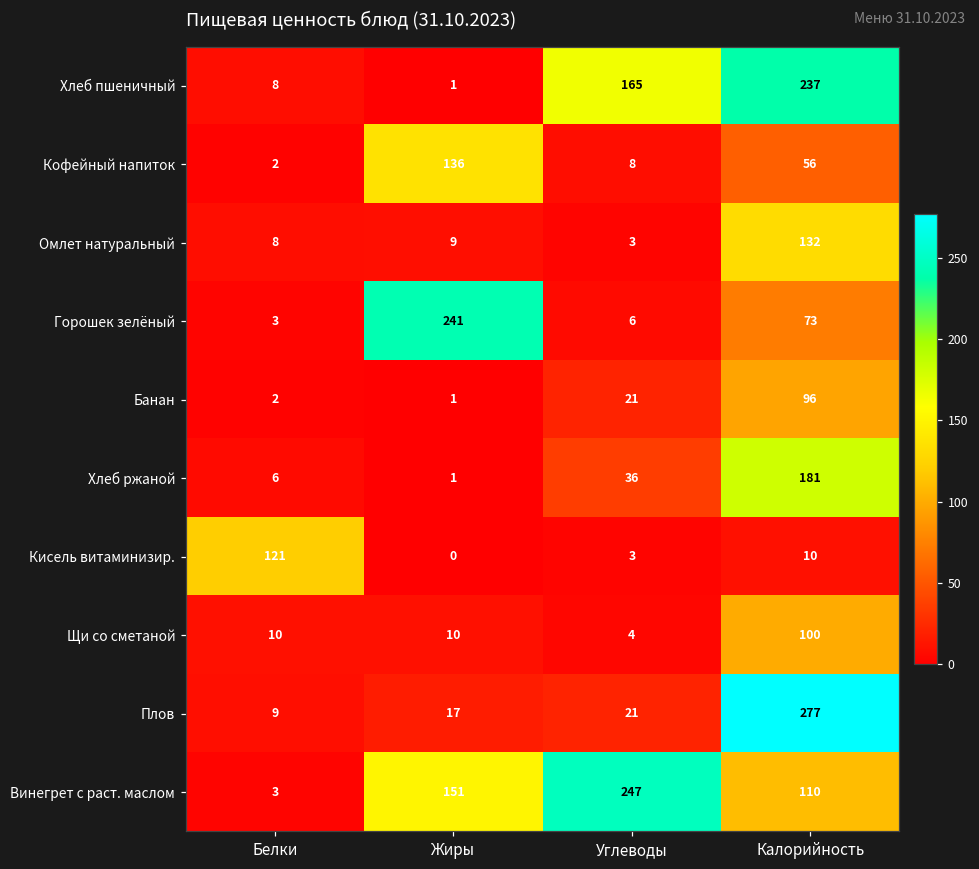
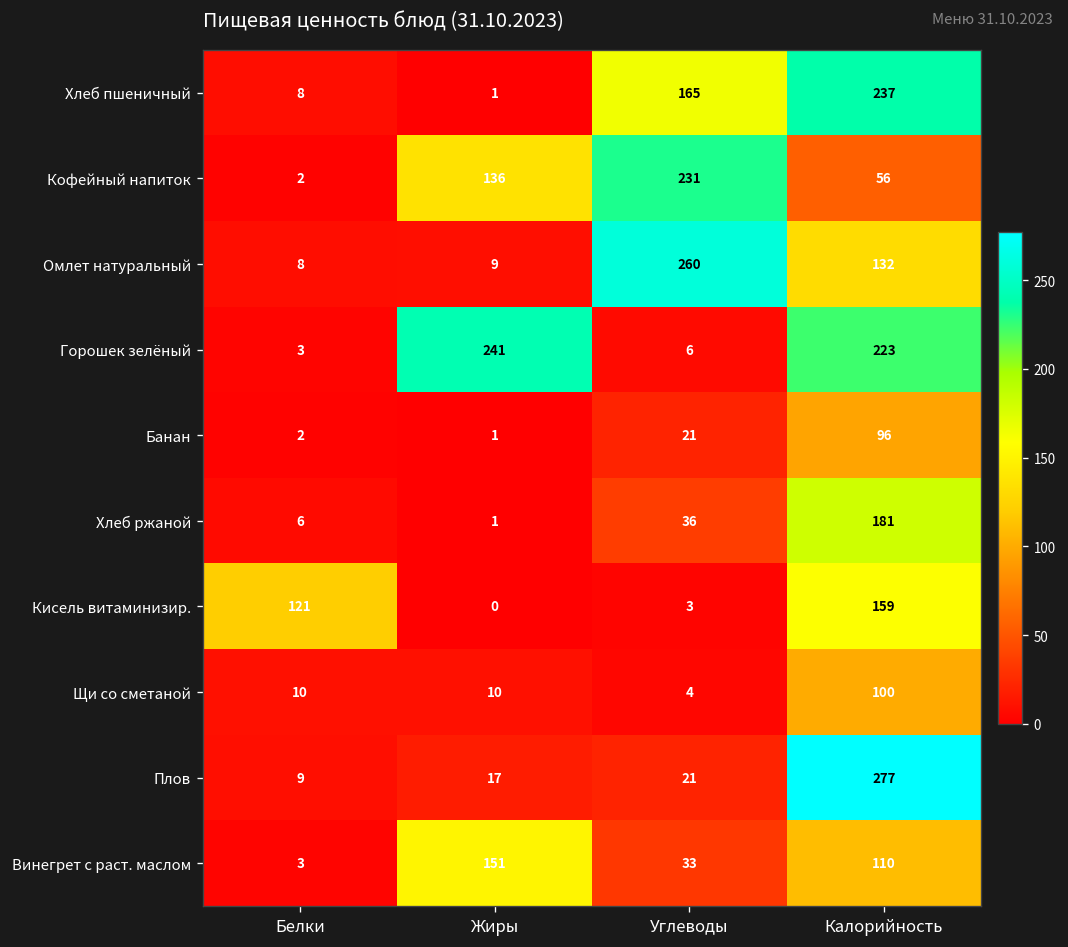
  {
    "Хлеб пшеничный": {
      "Белки": 8,
      "Жиры": 1,
      "Углеводы": 165,
      "Калорийность": 237
    },
    "Кофейный напиток": {
      "Белки": 2,
      "Жиры": 136,
-     "Углеводы": 8,
+     "Углеводы": 231,
      "Калорийность": 56
    },
    "Омлет натуральный": {
      "Белки": 8,
      "Жиры": 9,
-     "Углеводы": 3,
+     "Углеводы": 260,
      "Калорийность": 132
    },
    "Горошек зелёный": {
      "Белки": 3,
      "Жиры": 241,
      "Углеводы": 6,
-     "Калорийность": 73
+     "Калорийность": 223
    },
    "Банан": {
      "Белки": 2,
      "Жиры": 1,
      "Углеводы": 21,
      "Калорийность": 96
    },
    "Хлеб ржаной": {
      "Белки": 6,
      "Жиры": 1,
      "Углеводы": 36,
      "Калорийность": 181
    },
    "Кисель витаминизир.": {
      "Белки": 121,
      "Жиры": 0,
      "Углеводы": 3,
-     "Калорийность": 10
+     "Калорийность": 159
    },
    "Щи со сметаной": {
      "Белки": 10,
      "Жиры": 10,
      "Углеводы": 4,
      "Калорийность": 100
    },
    "Плов": {
      "Белки": 9,
      "Жиры": 17,
      "Углеводы": 21,
      "Калорийность": 277
    },
    "Винегрет с раст. маслом": {
      "Белки": 3,
      "Жиры": 151,
-     "Углеводы": 247,
+     "Углеводы": 33,
      "Калорийность": 110
    }
  }
